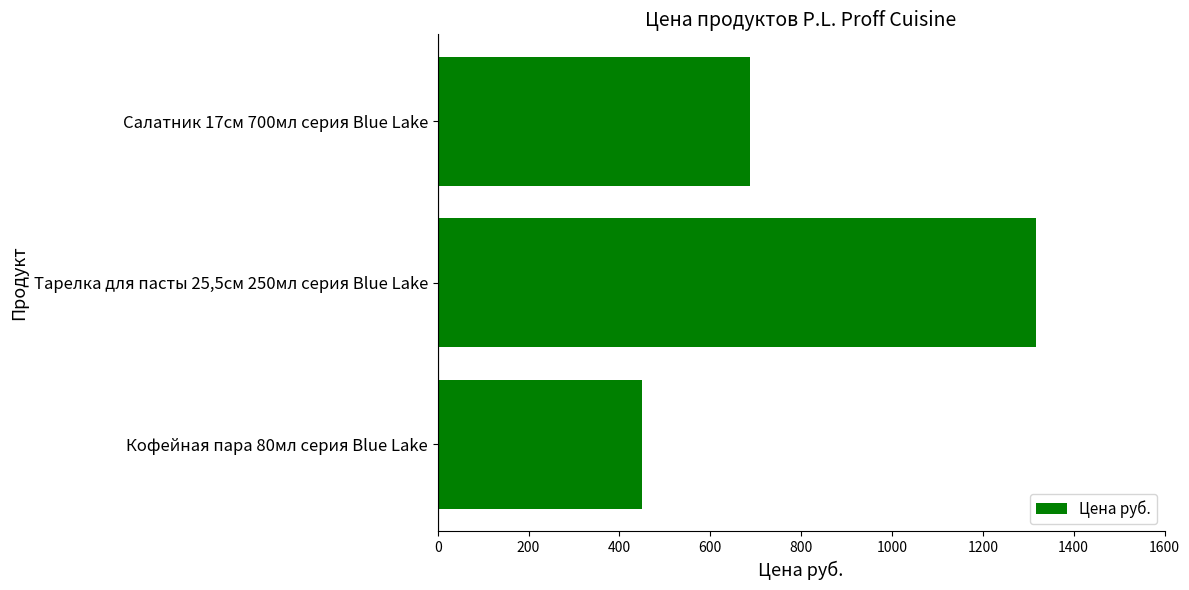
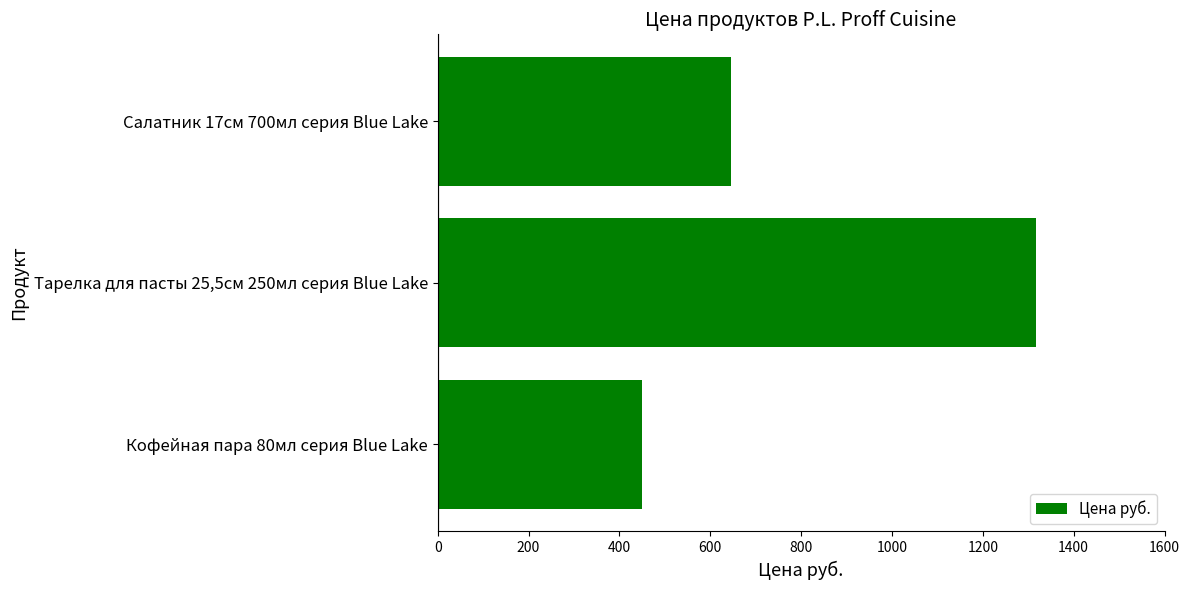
  {
-   "Салатник 17см 700мл серия Blue Lake": 690,
+   "Салатник 17см 700мл серия Blue Lake": 650,
    "Тарелка для пасты 25,5см 250мл серия Blue Lake": 1320,
    "Кофейная пара 80мл серия Blue Lake": 450
  }
